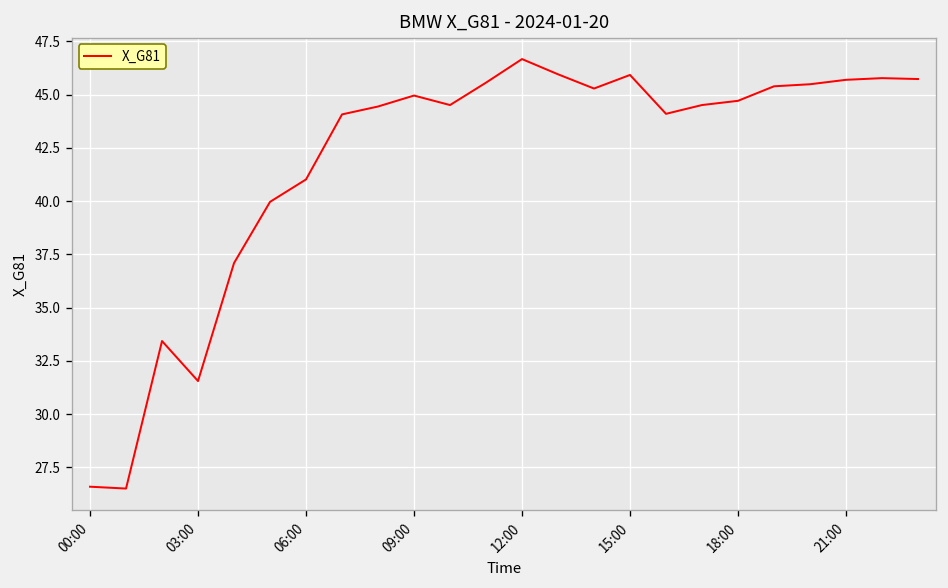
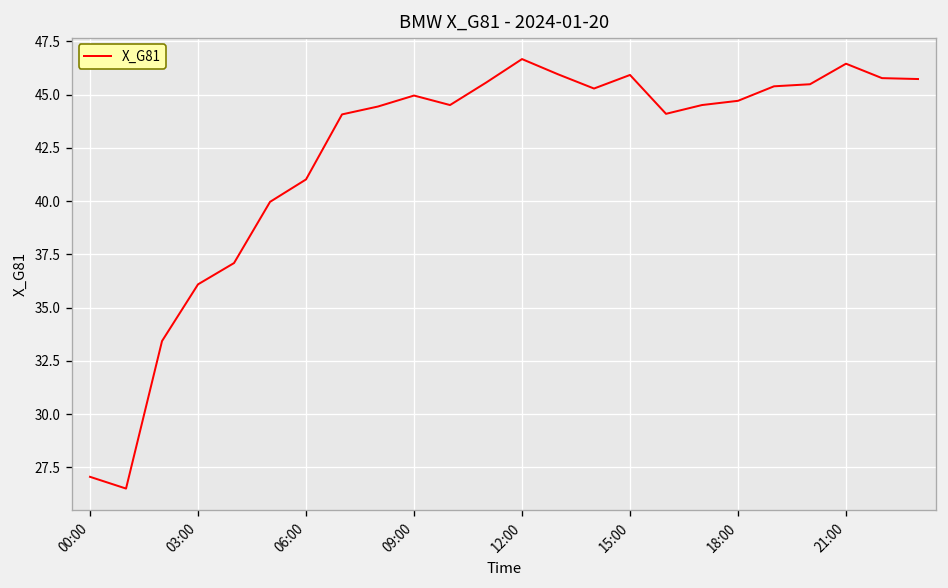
  {
-   "00:00": 26.6,
-   "03:00": 31.6,
+   "00:00": 27.1,
+   "03:00": 36.1,
    "06:00": 41.0,
    "09:00": 45.0,
    "12:00": 46.7,
    "15:00": 45.9,
    "18:00": 44.7,
-   "21:00": 45.7
+   "21:00": 46.4
  }
